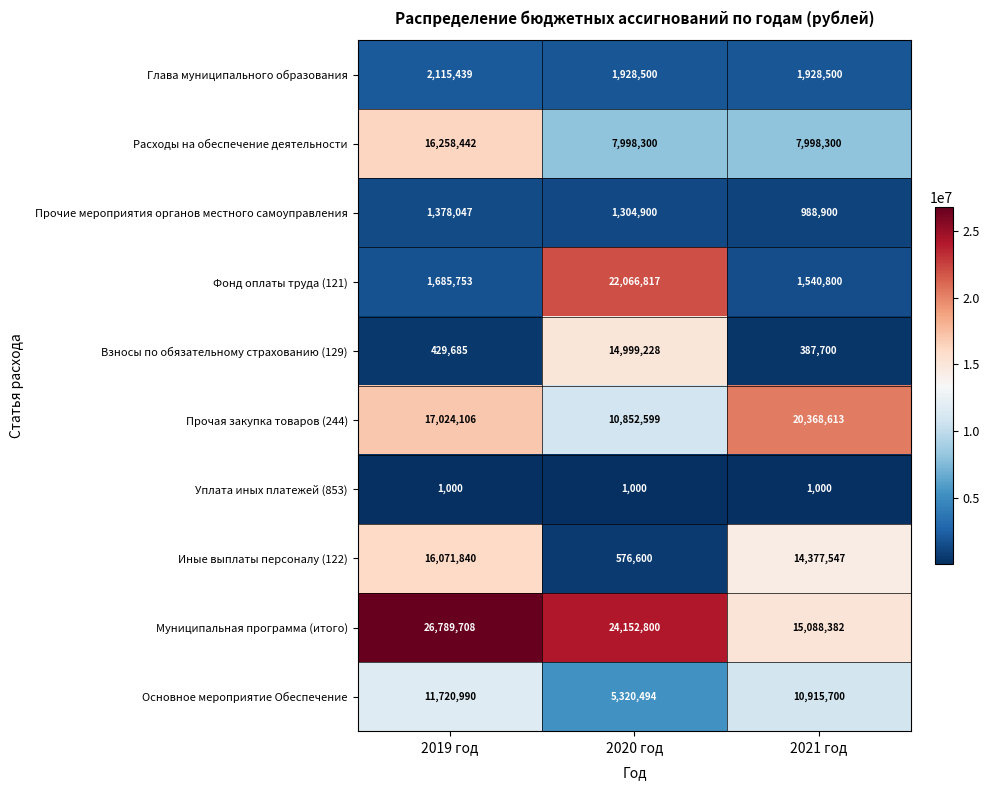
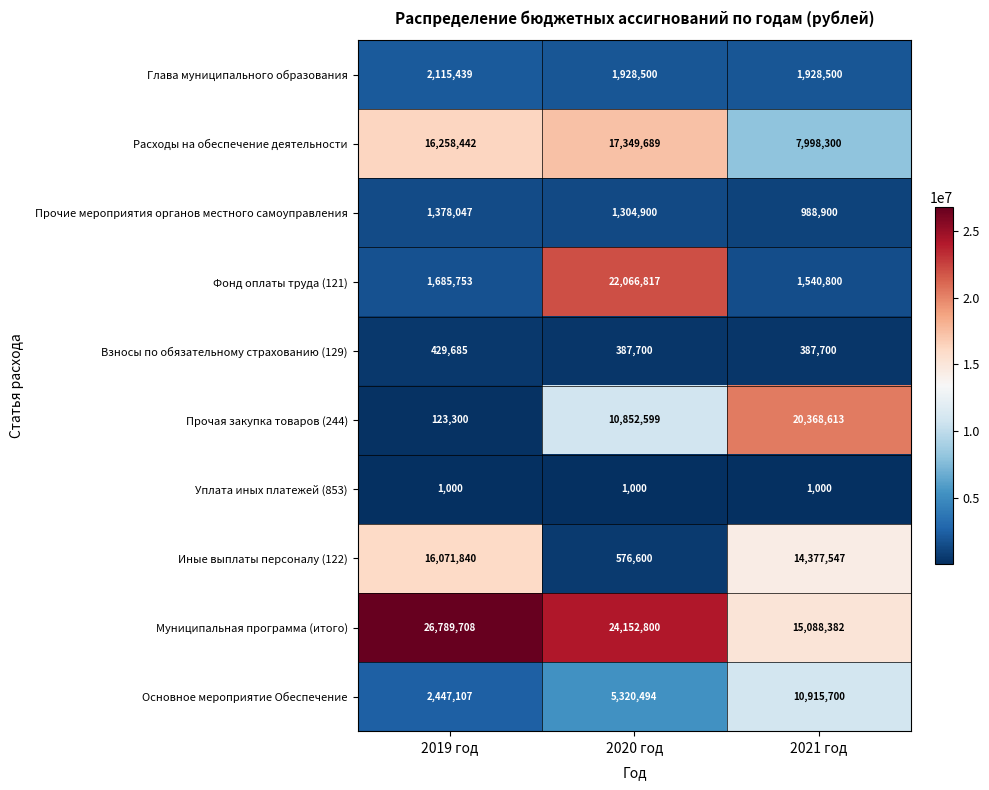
  {
    "Глава муниципального образования": {
      "2019 год": "2,115,439",
      "2020 год": "1,928,500",
      "2021 год": "1,928,500"
    },
    "Расходы на обеспечение деятельности": {
      "2019 год": "16,258,442",
-     "2020 год": "7,998,300",
+     "2020 год": "17,349,689",
      "2021 год": "7,998,300"
    },
    "Прочие мероприятия органов местного самоуправления": {
      "2019 год": "1,378,047",
      "2020 год": "1,304,900",
      "2021 год": "988,900"
    },
    "Фонд оплаты труда (121)": {
      "2019 год": "1,685,753",
      "2020 год": "22,066,817",
      "2021 год": "1,540,800"
    },
    "Взносы по обязательному страхованию (129)": {
      "2019 год": "429,685",
-     "2020 год": "14,999,228",
+     "2020 год": "387,700",
      "2021 год": "387,700"
    },
    "Прочая закупка товаров (244)": {
-     "2019 год": "17,024,106",
+     "2019 год": "123,300",
      "2020 год": "10,852,599",
      "2021 год": "20,368,613"
    },
    "Уплата иных платежей (853)": {
      "2019 год": "1,000",
      "2020 год": "1,000",
      "2021 год": "1,000"
    },
    "Иные выплаты персоналу (122)": {
      "2019 год": "16,071,840",
      "2020 год": "576,600",
      "2021 год": "14,377,547"
    },
    "Муниципальная программа (итого)": {
      "2019 год": "26,789,708",
      "2020 год": "24,152,800",
      "2021 год": "15,088,382"
    },
    "Основное мероприятие Обеспечение": {
-     "2019 год": "11,720,990",
+     "2019 год": "2,447,107",
      "2020 год": "5,320,494",
      "2021 год": "10,915,700"
    }
  }
